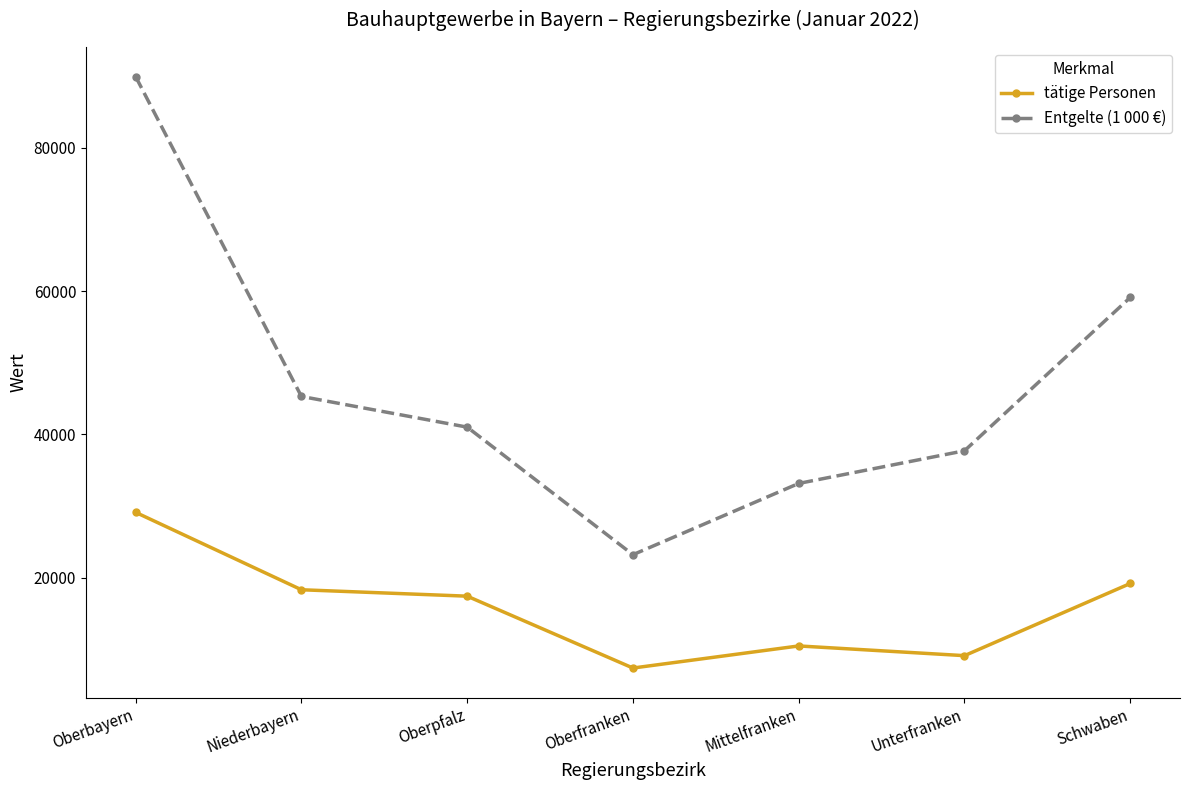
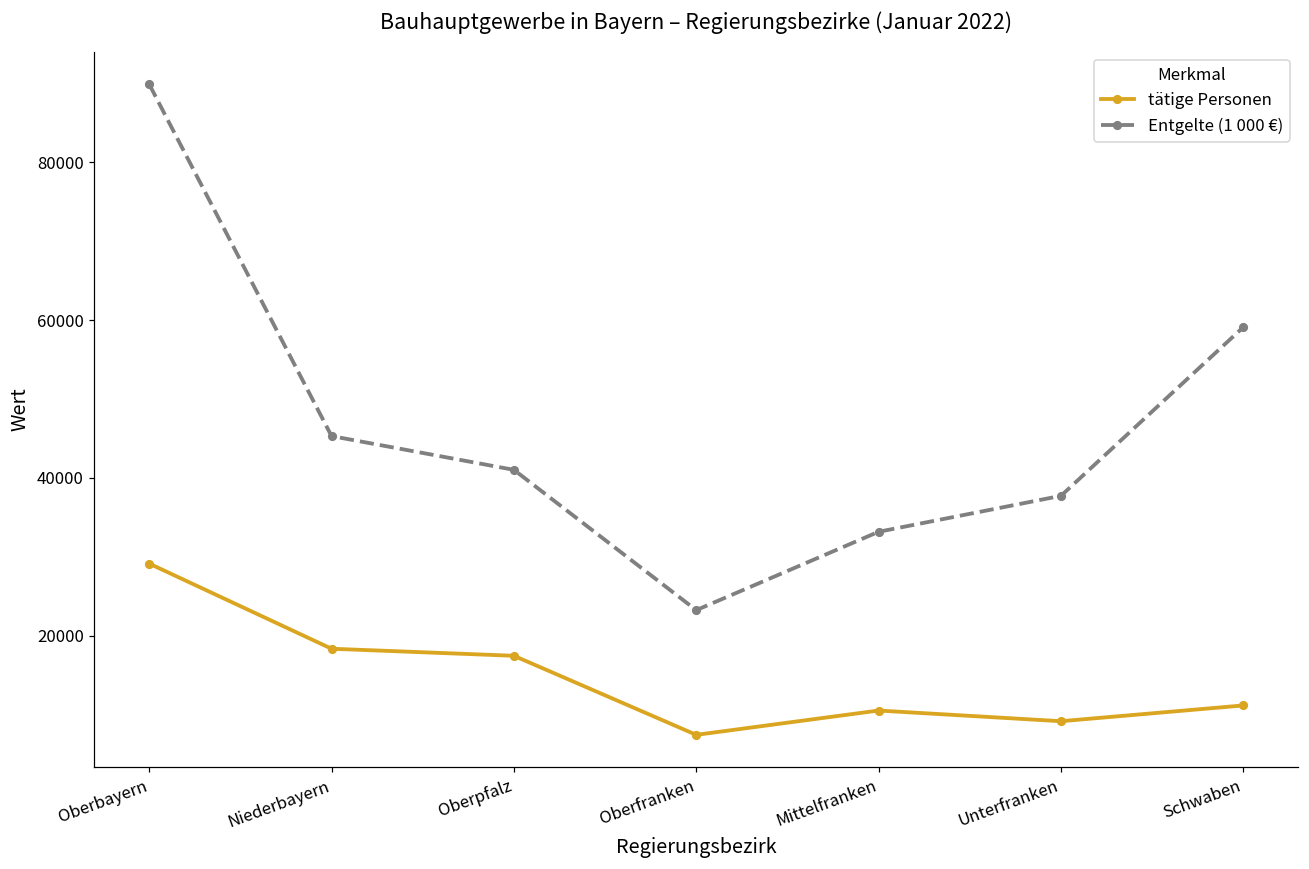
  {
    "tätige Personen": {
      "Oberbayern": 29000,
      "Niederbayern": 18000,
      "Oberpfalz": 17000,
      "Oberfranken": 7000,
      "Mittelfranken": 11000,
      "Unterfranken": 9000,
-     "Schwaben": 19000
+     "Schwaben": 11000
    },
    "Entgelte (1 000 €)": {
      "Oberbayern": 90000,
      "Niederbayern": 45000,
      "Oberpfalz": 41000,
      "Oberfranken": 23000,
      "Mittelfranken": 33000,
      "Unterfranken": 38000,
      "Schwaben": 59000
    }
  }
